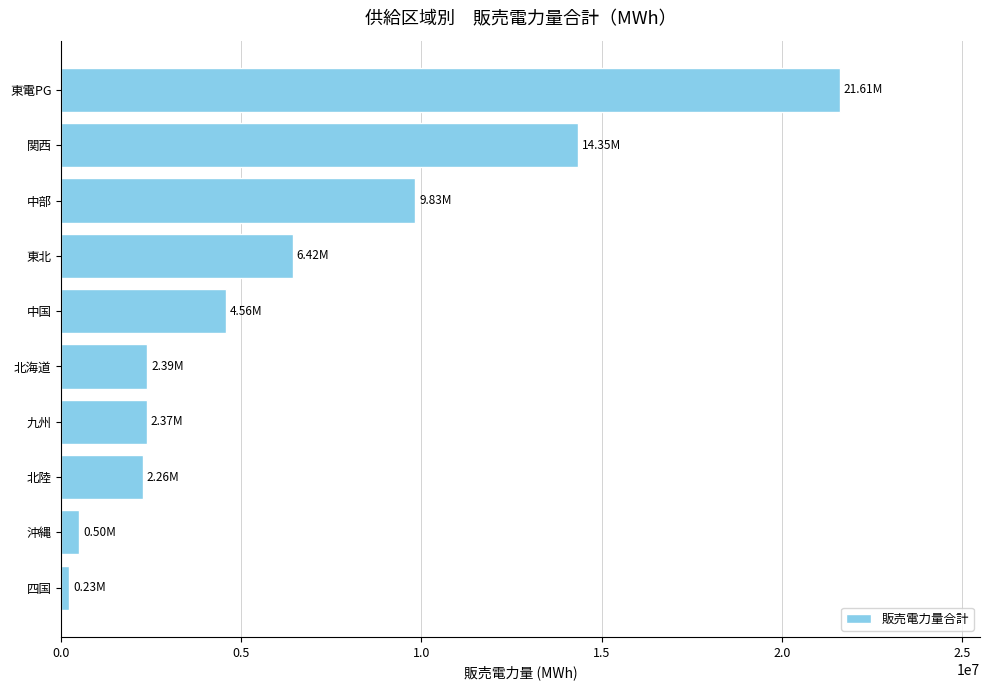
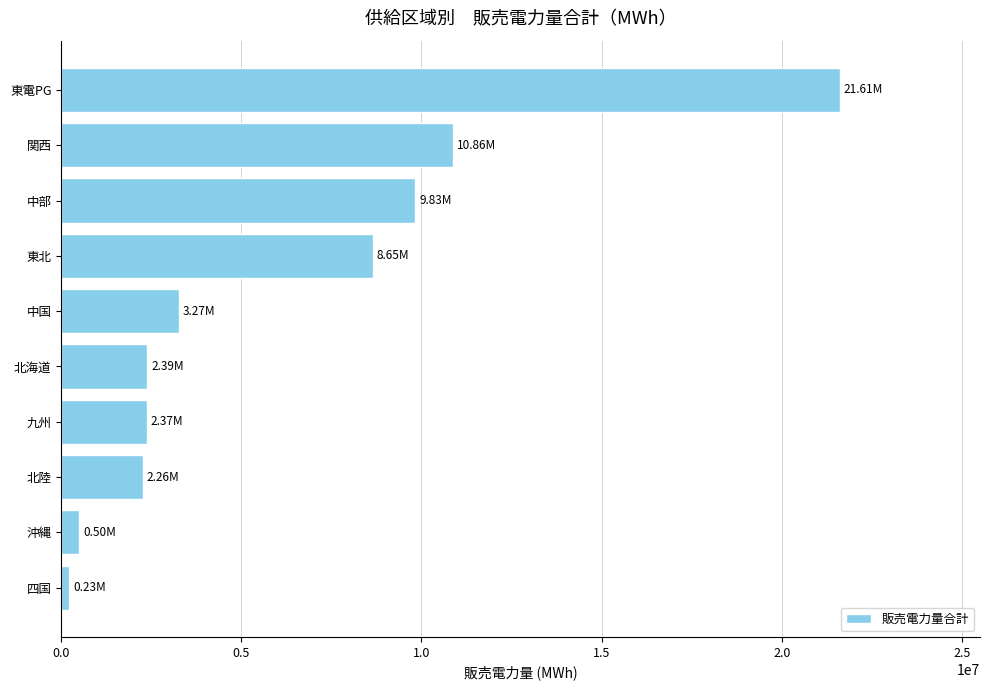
  {
    "東電PG": "21.61M",
-   "関西": "14.35M",
+   "関西": "10.86M",
    "中部": "9.83M",
-   "東北": "6.42M",
-   "中国": "4.56M",
+   "東北": "8.65M",
+   "中国": "3.27M",
    "北海道": "2.39M",
    "九州": "2.37M",
    "北陸": "2.26M",
    "沖縄": "0.50M",
    "四国": "0.23M"
  }
